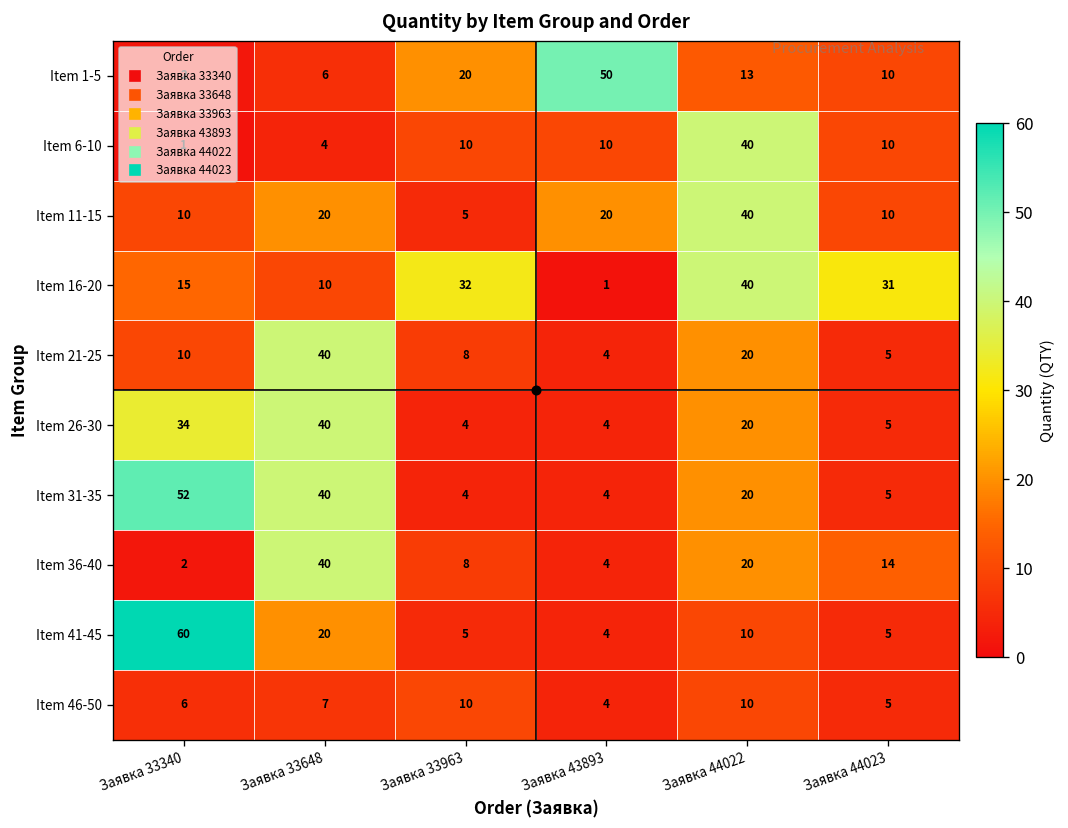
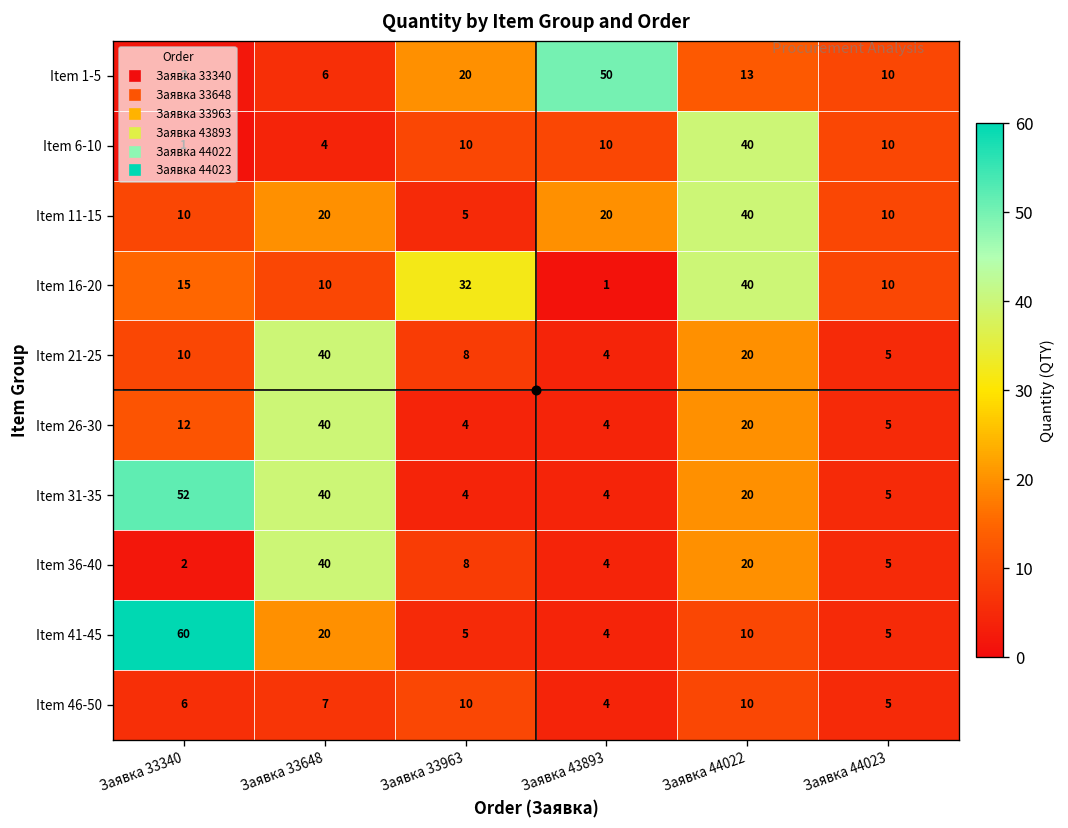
  {
    "Item 1-5": {
      "Заявка 33648": 6,
      "Заявка 33963": 20,
      "Заявка 43893": 50,
      "Заявка 44022": 13,
      "Заявка 44023": 10
    },
    "Item 6-10": {
      "Заявка 33648": 4,
      "Заявка 33963": 10,
      "Заявка 43893": 10,
      "Заявка 44022": 40,
      "Заявка 44023": 10
    },
    "Item 11-15": {
      "Заявка 33340": 10,
      "Заявка 33648": 20,
      "Заявка 33963": 5,
      "Заявка 43893": 20,
      "Заявка 44022": 40,
      "Заявка 44023": 10
    },
    "Item 16-20": {
      "Заявка 33340": 15,
      "Заявка 33648": 10,
      "Заявка 33963": 32,
      "Заявка 43893": 1,
      "Заявка 44022": 40,
-     "Заявка 44023": 31
+     "Заявка 44023": 10
    },
    "Item 21-25": {
      "Заявка 33340": 10,
      "Заявка 33648": 40,
      "Заявка 33963": 8,
      "Заявка 43893": 4,
      "Заявка 44022": 20,
      "Заявка 44023": 5
    },
    "Item 26-30": {
-     "Заявка 33340": 34,
+     "Заявка 33340": 12,
      "Заявка 33648": 40,
      "Заявка 33963": 4,
      "Заявка 43893": 4,
      "Заявка 44022": 20,
      "Заявка 44023": 5
    },
    "Item 31-35": {
      "Заявка 33340": 52,
      "Заявка 33648": 40,
      "Заявка 33963": 4,
      "Заявка 43893": 4,
      "Заявка 44022": 20,
      "Заявка 44023": 5
    },
    "Item 36-40": {
      "Заявка 33340": 2,
      "Заявка 33648": 40,
      "Заявка 33963": 8,
      "Заявка 43893": 4,
      "Заявка 44022": 20,
-     "Заявка 44023": 14
+     "Заявка 44023": 5
    },
    "Item 41-45": {
      "Заявка 33340": 60,
      "Заявка 33648": 20,
      "Заявка 33963": 5,
      "Заявка 43893": 4,
      "Заявка 44022": 10,
      "Заявка 44023": 5
    },
    "Item 46-50": {
      "Заявка 33340": 6,
      "Заявка 33648": 7,
      "Заявка 33963": 10,
      "Заявка 43893": 4,
      "Заявка 44022": 10,
      "Заявка 44023": 5
    }
  }
